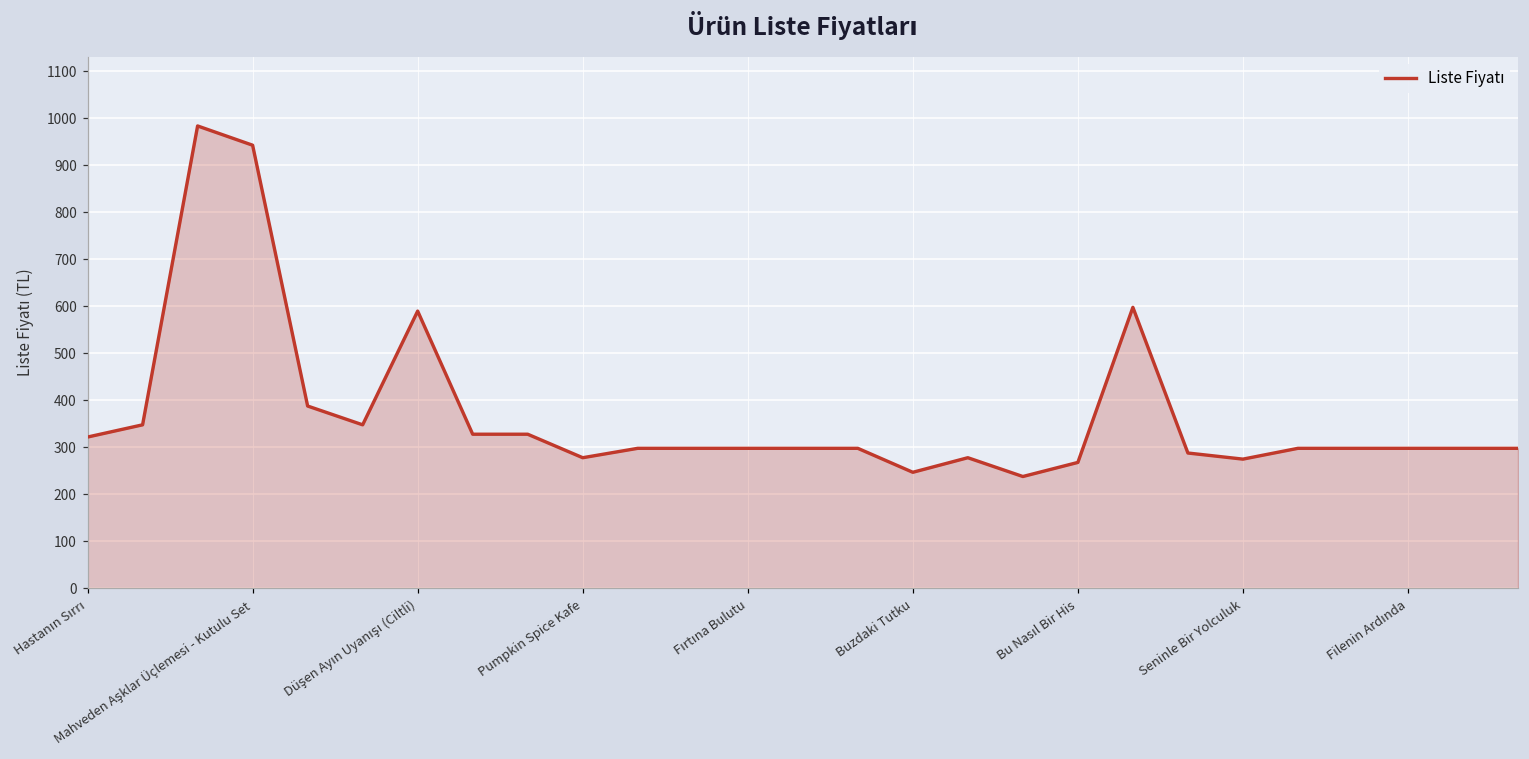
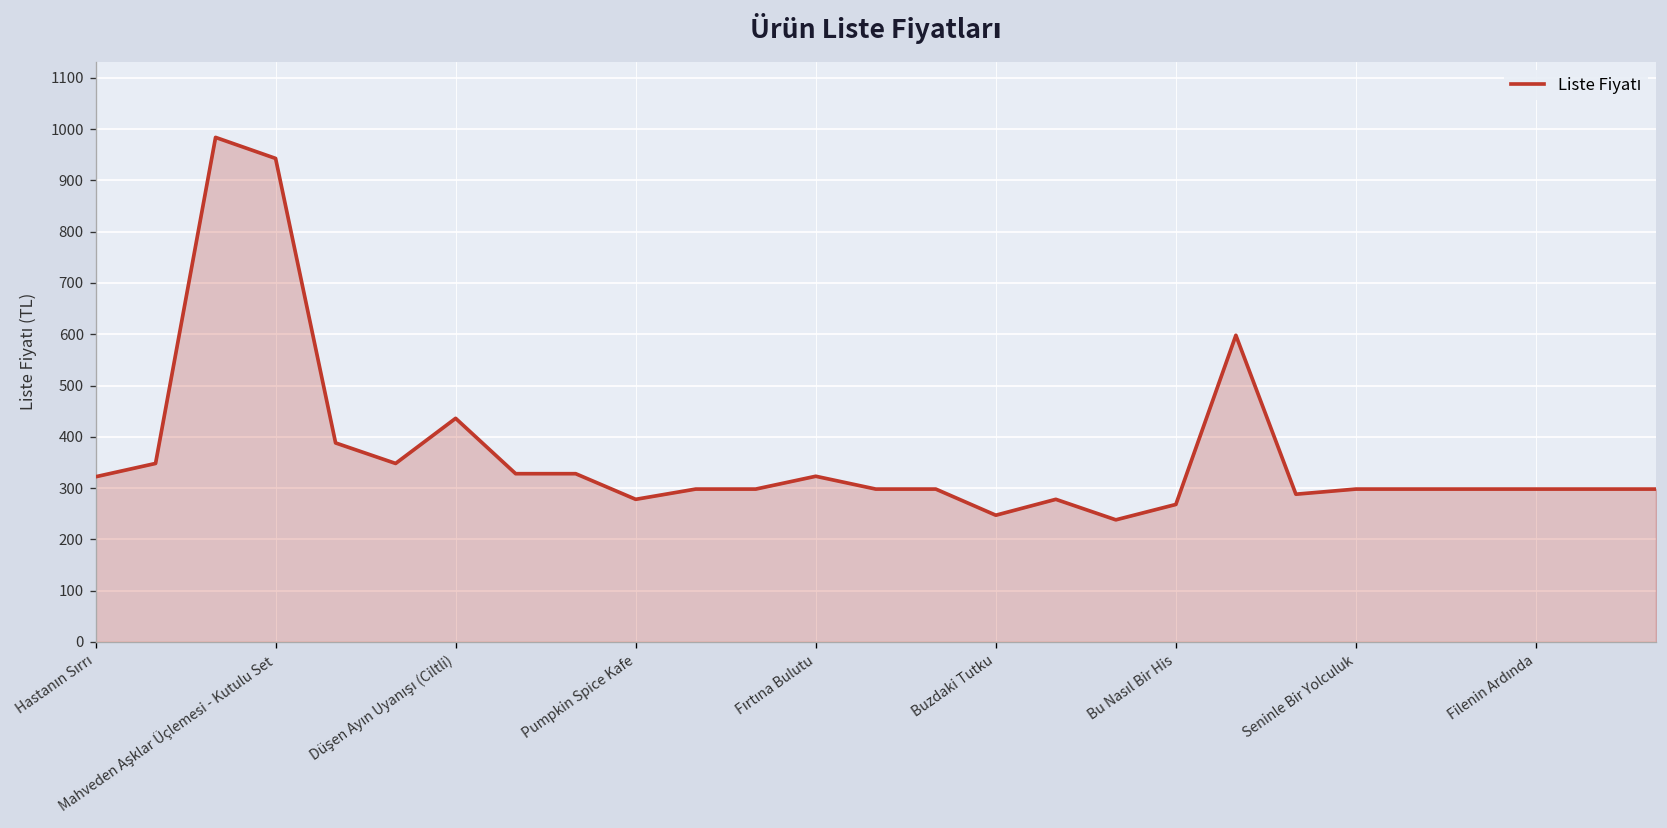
  {
    "Hastanın Sırrı": 320,
    "Mahveden Aşklar Üçlemesi - Kutulu Set": 940,
-   "Düşen Ayın Uyanışı (Ciltli)": 590,
+   "Düşen Ayın Uyanışı (Ciltli)": 440,
    "Pumpkin Spice Kafe": 280,
-   "Fırtına Bulutu": 300,
+   "Fırtına Bulutu": 320,
    "Buzdaki Tutku": 250,
    "Bu Nasıl Bir His": 270,
-   "Seninle Bir Yolculuk": 280,
+   "Seninle Bir Yolculuk": 300,
    "Filenin Ardında": 300
  }
